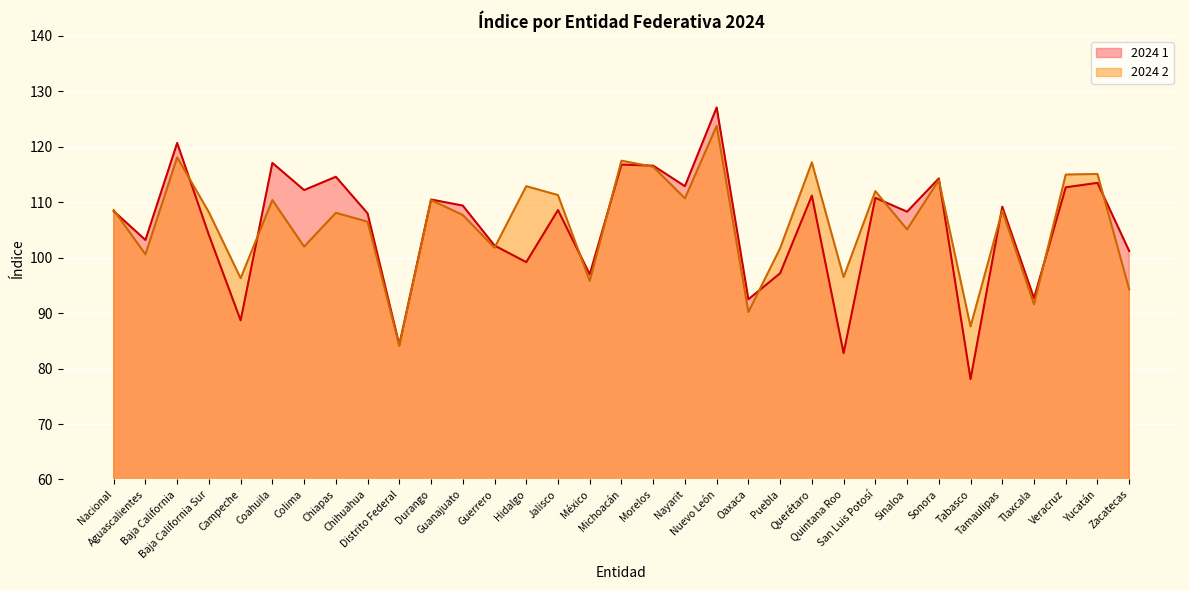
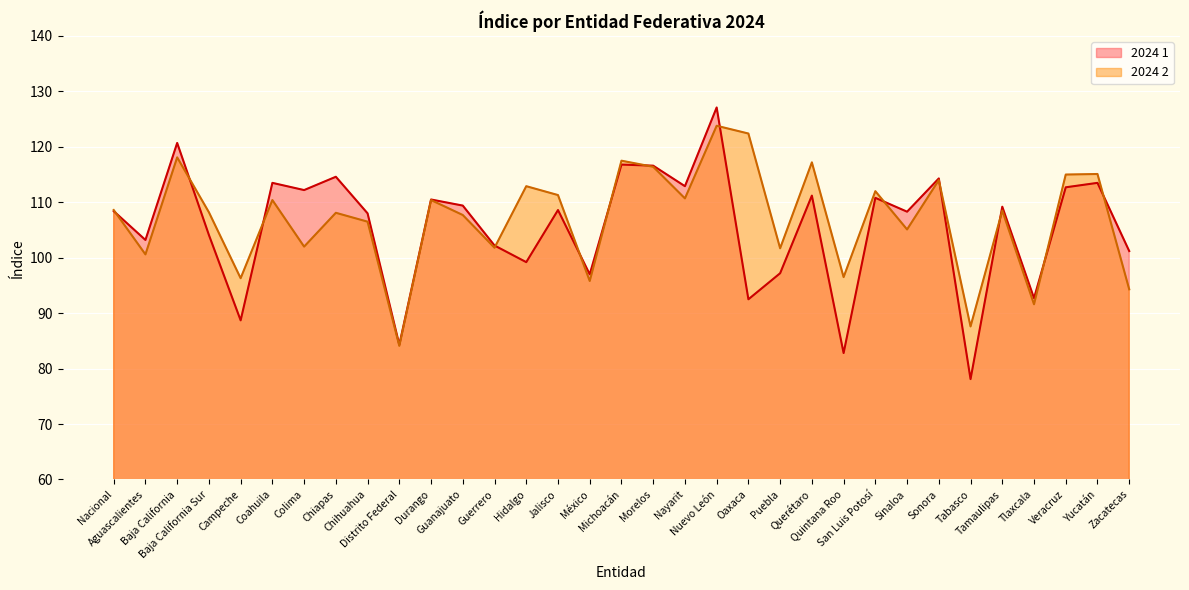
  {
    "2024 1": {
      "Aguascalientes": 103,
      "Baja California": 121,
      "Baja California Sur": 104,
      "Campeche": 89,
-     "Coahuila": 117,
+     "Coahuila": 114,
      "Colima": 112,
      "Chiapas": 115,
      "Chihuahua": 108,
      "Guanajuato": 109,
      "Hidalgo": 99,
      "Jalisco": 109,
      "México": 97,
      "Michoacán": 117,
      "Nayarit": 113,
      "Nuevo León": 127,
      "Oaxaca": 93,
      "Puebla": 97,
      "Querétaro": 111,
      "Quintana Roo": 83,
      "San Luis Potosí": 111,
      "Sinaloa": 108,
      "Tabasco": 78,
      "Tamaulipas": 109,
      "Tlaxcala": 93,
      "Veracruz": 113,
      "Yucatán": 114,
      "Zacatecas": 101
    },
    "2024 2": {
      "Aguascalientes": 101,
      "Baja California": 118,
      "Baja California Sur": 108,
      "Campeche": 96,
      "Coahuila": 110,
      "Colima": 102,
      "Chiapas": 108,
      "Chihuahua": 107,
      "Guanajuato": 108,
      "Hidalgo": 113,
      "Jalisco": 111,
      "México": 96,
      "Michoacán": 118,
      "Nayarit": 111,
      "Nuevo León": 124,
-     "Oaxaca": 90,
+     "Oaxaca": 122,
      "Puebla": 102,
      "Querétaro": 117,
      "Quintana Roo": 97,
      "San Luis Potosí": 112,
      "Sinaloa": 105,
      "Tabasco": 88,
      "Tamaulipas": 109,
      "Tlaxcala": 92,
      "Veracruz": 115,
      "Yucatán": 115,
      "Zacatecas": 94
    }
  }
